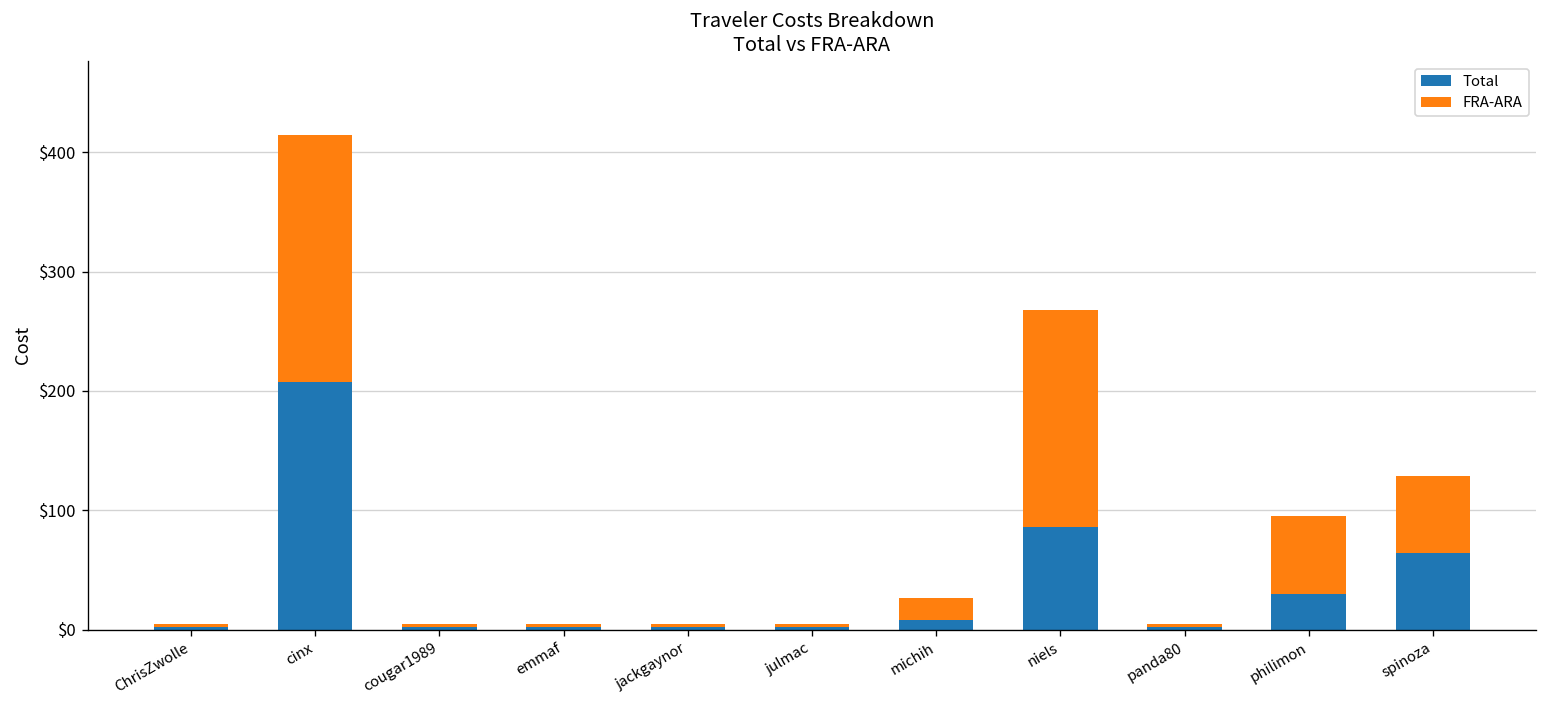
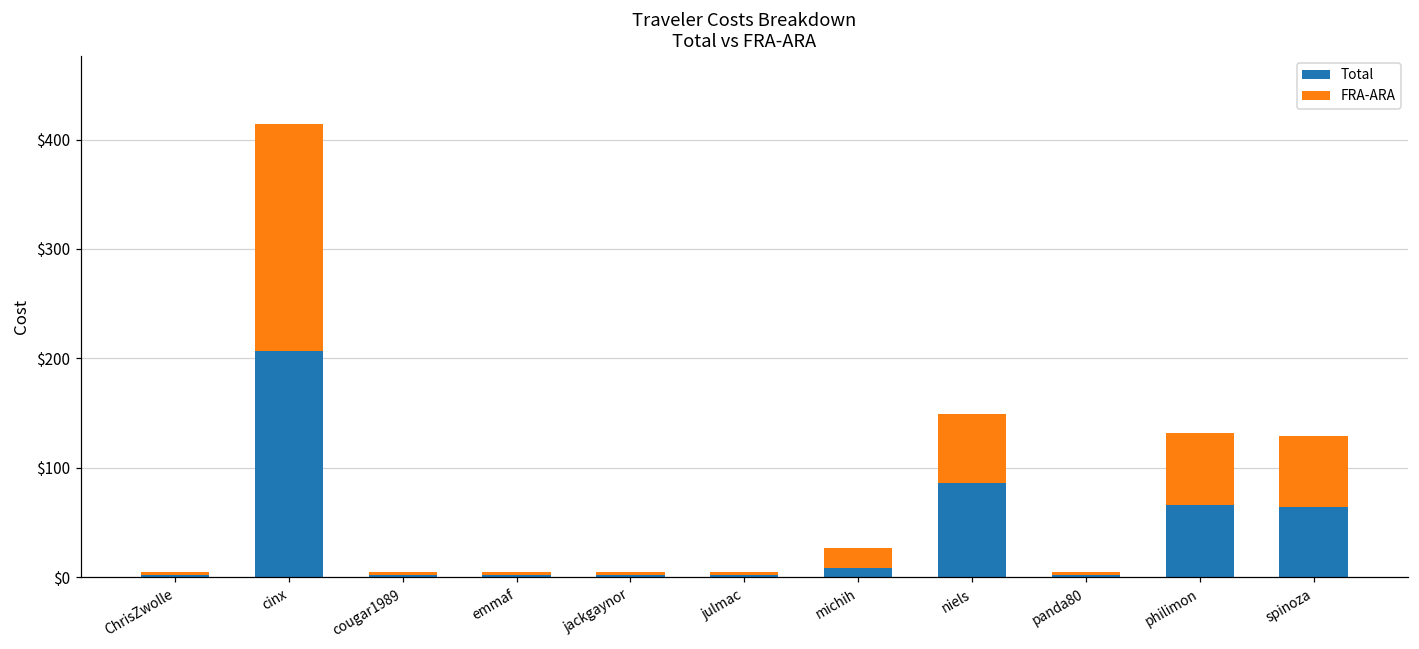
  {
    "Total": {
      "cinx": "$210",
      "michih": "$10",
      "niels": "$90",
-     "philimon": "$30",
+     "philimon": "$70",
      "spinoza": "$60"
    },
    "FRA-ARA": {
      "cinx": "$210",
      "michih": "$20",
-     "niels": "$180",
+     "niels": "$60",
      "philimon": "$70",
      "spinoza": "$60"
    }
  }
